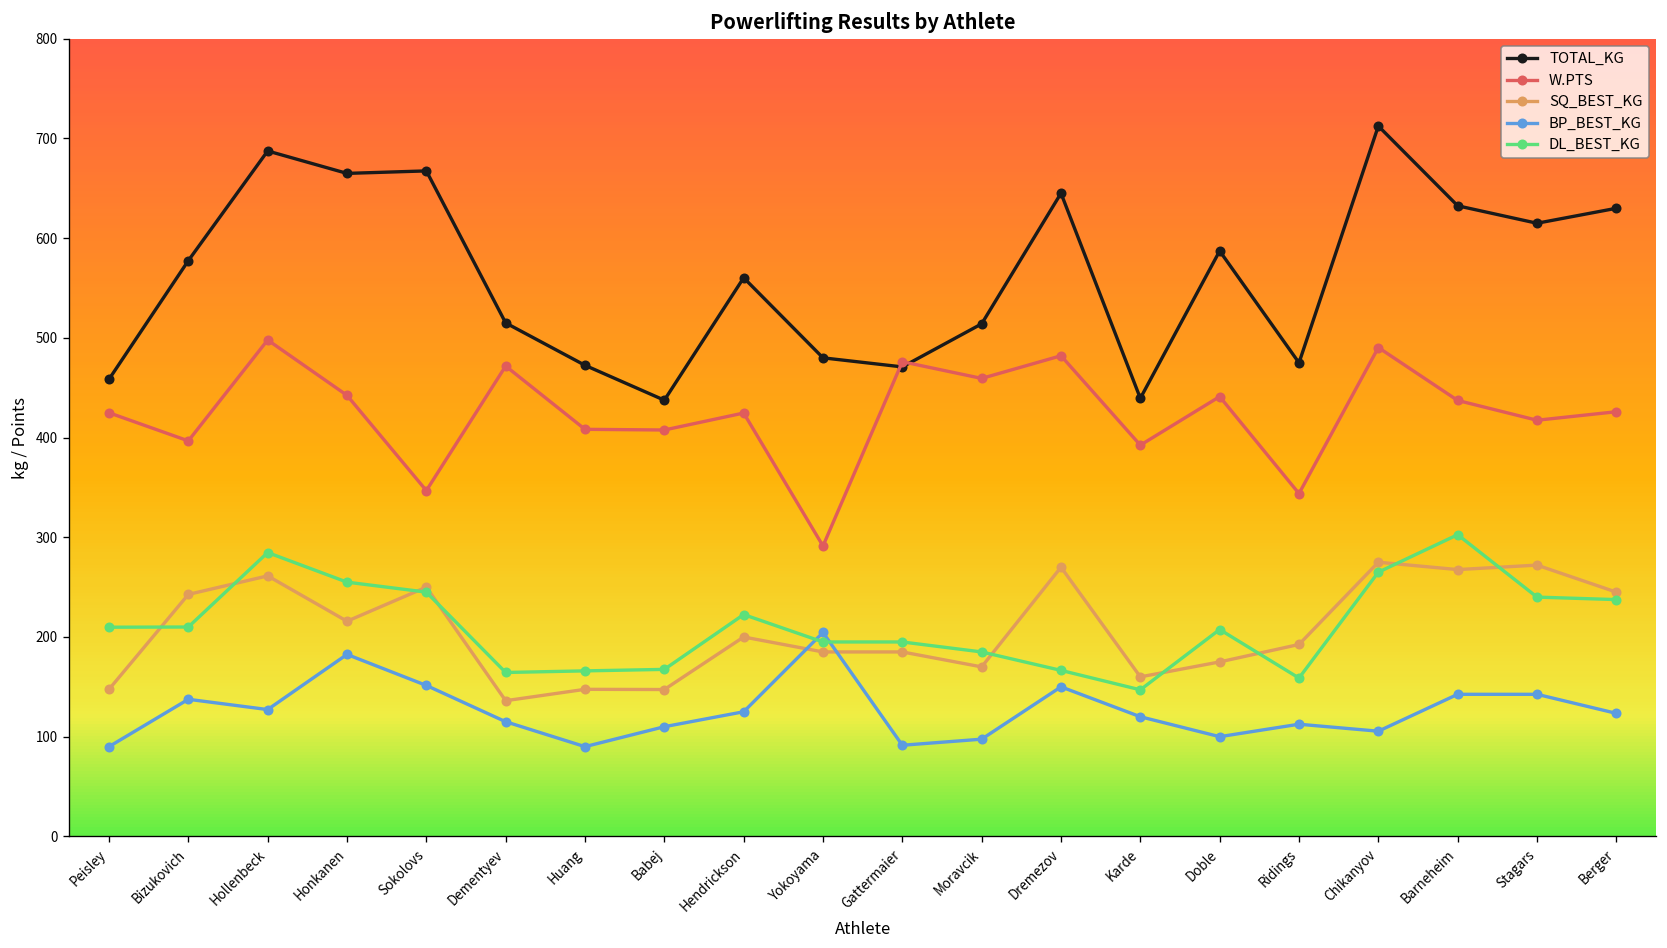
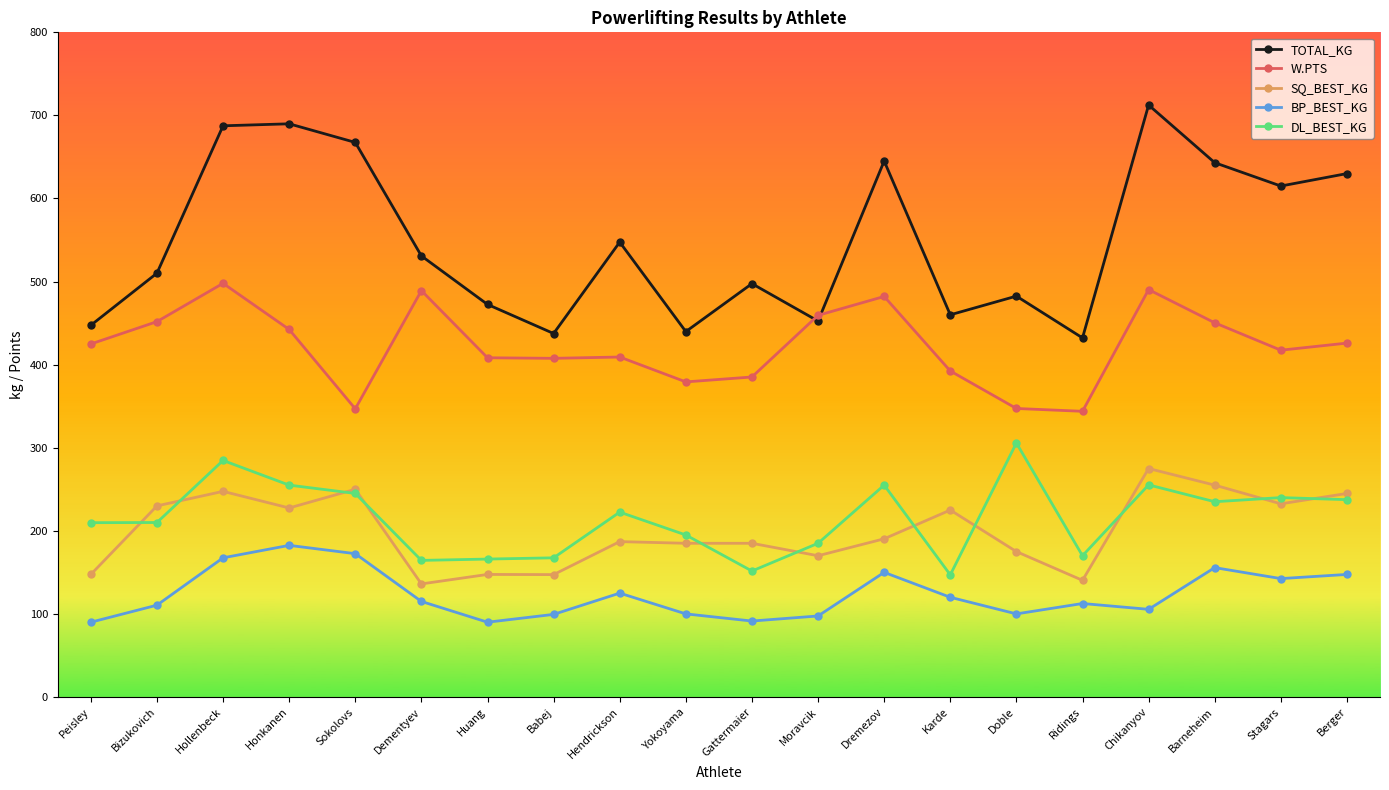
  {
    "TOTAL_KG": {
-     "Peisley": 460,
-     "Bizukovich": 580,
+     "Peisley": 450,
+     "Bizukovich": 510,
      "Hollenbeck": 690,
-     "Honkanen": 670,
+     "Honkanen": 690,
      "Sokolovs": 670,
-     "Dementyev": 520,
+     "Dementyev": 530,
      "Huang": 470,
      "Babej": 440,
-     "Hendrickson": 560,
-     "Yokoyama": 480,
-     "Gattermaier": 470,
-     "Moravcik": 510,
+     "Hendrickson": 550,
+     "Yokoyama": 440,
+     "Gattermaier": 500,
+     "Moravcik": 450,
      "Dremezov": 650,
-     "Karde": 440,
-     "Doble": 590,
-     "Ridings": 480,
+     "Karde": 460,
+     "Doble": 480,
+     "Ridings": 430,
      "Chikanyov": 710,
-     "Barneheim": 630,
+     "Barneheim": 640,
      "Stagars": 620,
      "Berger": 630
    },
    "W.PTS": {
      "Peisley": 420,
-     "Bizukovich": 400,
+     "Bizukovich": 450,
      "Hollenbeck": 500,
      "Honkanen": 440,
      "Sokolovs": 350,
-     "Dementyev": 470,
+     "Dementyev": 490,
      "Huang": 410,
      "Babej": 410,
-     "Hendrickson": 420,
-     "Yokoyama": 290,
-     "Gattermaier": 480,
+     "Hendrickson": 410,
+     "Yokoyama": 380,
+     "Gattermaier": 390,
      "Moravcik": 460,
      "Dremezov": 480,
      "Karde": 390,
-     "Doble": 440,
+     "Doble": 350,
      "Ridings": 340,
      "Chikanyov": 490,
-     "Barneheim": 440,
+     "Barneheim": 450,
      "Stagars": 420,
      "Berger": 430
    },
    "SQ_BEST_KG": {
      "Peisley": 150,
-     "Bizukovich": 240,
-     "Hollenbeck": 260,
-     "Honkanen": 220,
+     "Bizukovich": 230,
+     "Hollenbeck": 250,
+     "Honkanen": 230,
      "Sokolovs": 250,
      "Dementyev": 140,
      "Huang": 150,
      "Babej": 150,
-     "Hendrickson": 200,
+     "Hendrickson": 190,
      "Yokoyama": 190,
      "Gattermaier": 190,
      "Moravcik": 170,
-     "Dremezov": 270,
-     "Karde": 160,
+     "Dremezov": 190,
+     "Karde": 230,
      "Doble": 180,
-     "Ridings": 190,
+     "Ridings": 140,
      "Chikanyov": 280,
-     "Barneheim": 270,
-     "Stagars": 270,
+     "Barneheim": 260,
+     "Stagars": 230,
      "Berger": 250
    },
    "BP_BEST_KG": {
      "Peisley": 90,
-     "Bizukovich": 140,
-     "Hollenbeck": 130,
+     "Bizukovich": 110,
+     "Hollenbeck": 170,
      "Honkanen": 180,
-     "Sokolovs": 150,
+     "Sokolovs": 170,
      "Dementyev": 120,
      "Huang": 90,
-     "Babej": 110,
+     "Babej": 100,
      "Hendrickson": 130,
-     "Yokoyama": 200,
+     "Yokoyama": 100,
      "Gattermaier": 90,
      "Moravcik": 100,
      "Dremezov": 150,
      "Karde": 120,
      "Doble": 100,
      "Ridings": 110,
      "Chikanyov": 110,
-     "Barneheim": 140,
+     "Barneheim": 160,
      "Stagars": 140,
-     "Berger": 120
+     "Berger": 150
    },
    "DL_BEST_KG": {
      "Peisley": 210,
      "Bizukovich": 210,
      "Hollenbeck": 280,
      "Honkanen": 260,
      "Sokolovs": 250,
      "Dementyev": 160,
      "Huang": 170,
      "Babej": 170,
      "Hendrickson": 220,
      "Yokoyama": 200,
-     "Gattermaier": 200,
+     "Gattermaier": 150,
      "Moravcik": 190,
-     "Dremezov": 170,
+     "Dremezov": 260,
      "Karde": 150,
-     "Doble": 210,
-     "Ridings": 160,
-     "Chikanyov": 270,
-     "Barneheim": 300,
+     "Doble": 310,
+     "Ridings": 170,
+     "Chikanyov": 260,
+     "Barneheim": 240,
      "Stagars": 240,
      "Berger": 240
    }
  }
